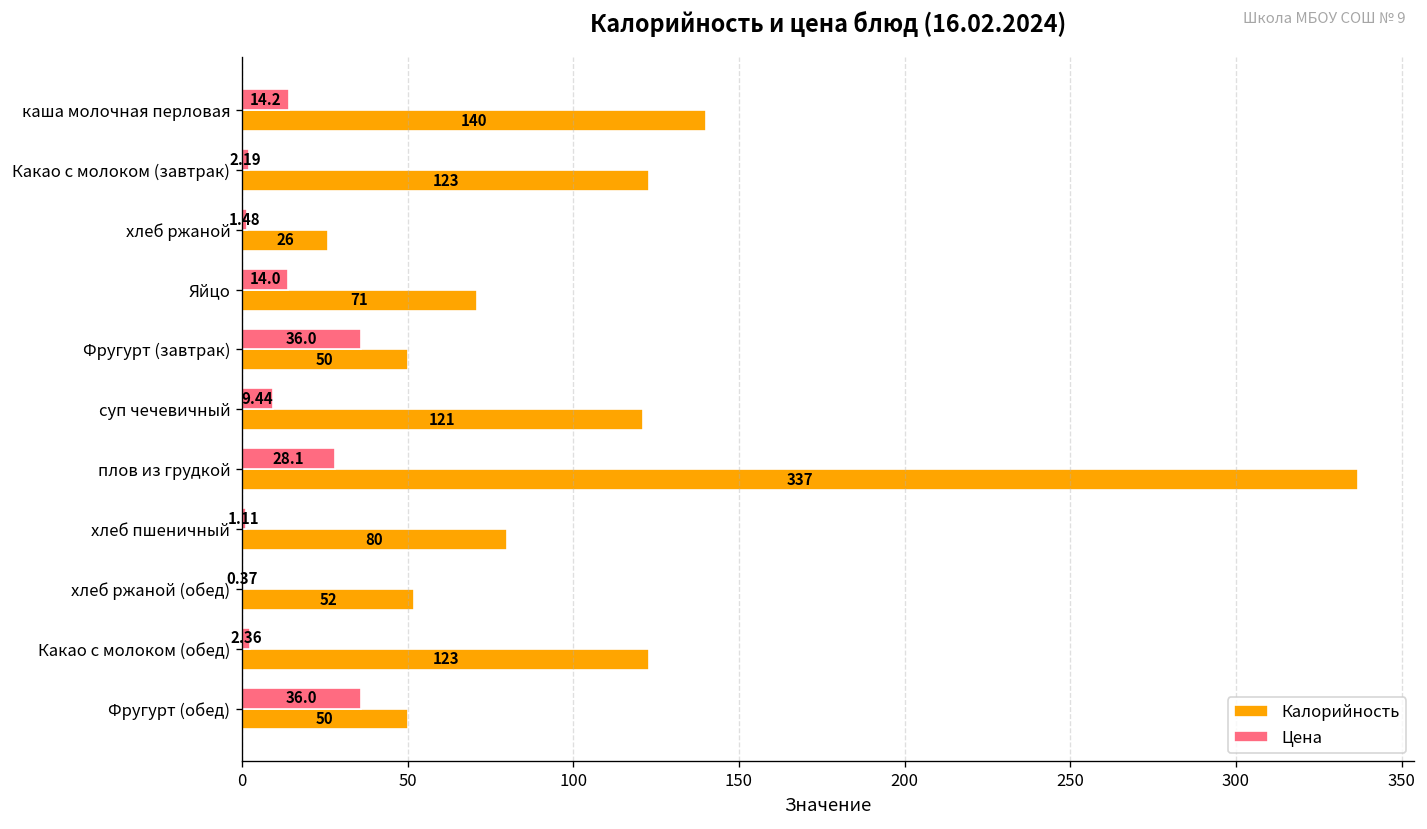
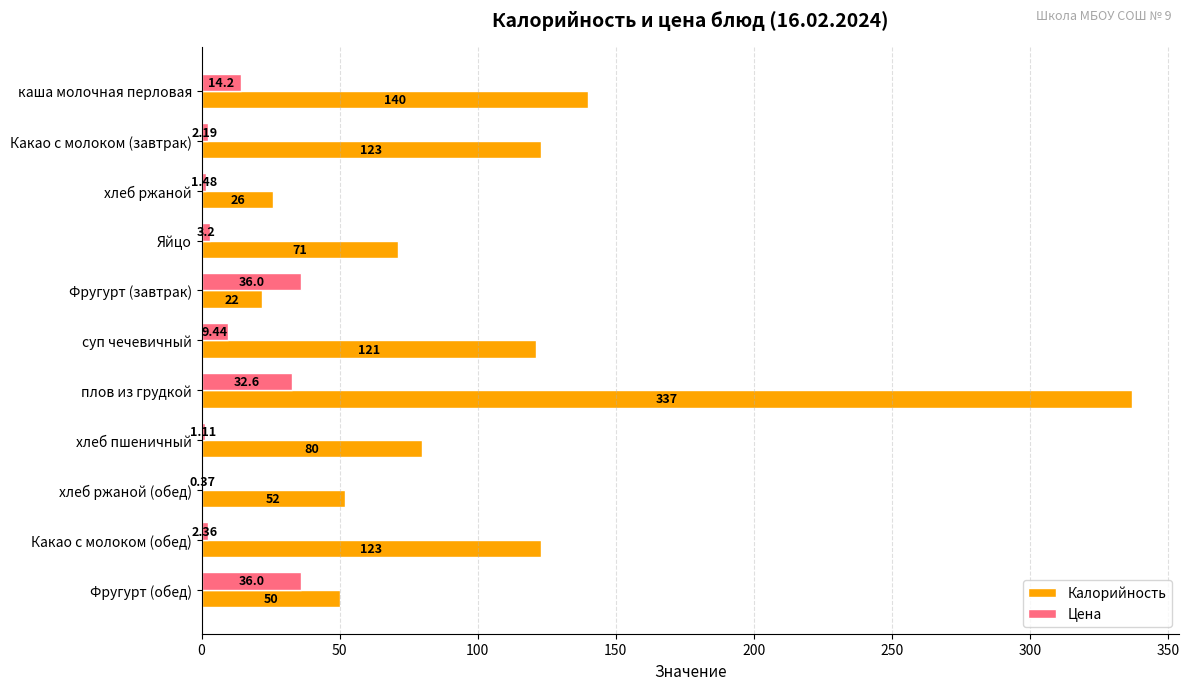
  {
    "Калорийность": {
      "каша молочная перловая": 140,
      "Какао с молоком (завтрак)": 123,
      "хлеб ржаной": 26,
      "Яйцо": 71,
-     "Фругурт (завтрак)": 50,
+     "Фругурт (завтрак)": 22,
      "суп чечевичный": 121,
      "плов из грудкой": 337,
      "хлеб пшеничный": 80,
      "хлеб ржаной (обед)": 52,
      "Какао с молоком (обед)": 123,
      "Фругурт (обед)": 50
    },
    "Цена": {
      "каша молочная перловая": 14.2,
      "Какао с молоком (завтрак)": 2.19,
      "хлеб ржаной": 1.48,
-     "Яйцо": 14.0,
+     "Яйцо": 3.2,
      "Фругурт (завтрак)": 36.0,
      "суп чечевичный": 9.44,
-     "плов из грудкой": 28.1,
+     "плов из грудкой": 32.6,
      "хлеб пшеничный": 1.11,
      "хлеб ржаной (обед)": 0.37,
      "Какао с молоком (обед)": 2.36,
      "Фругурт (обед)": 36.0
    }
  }
